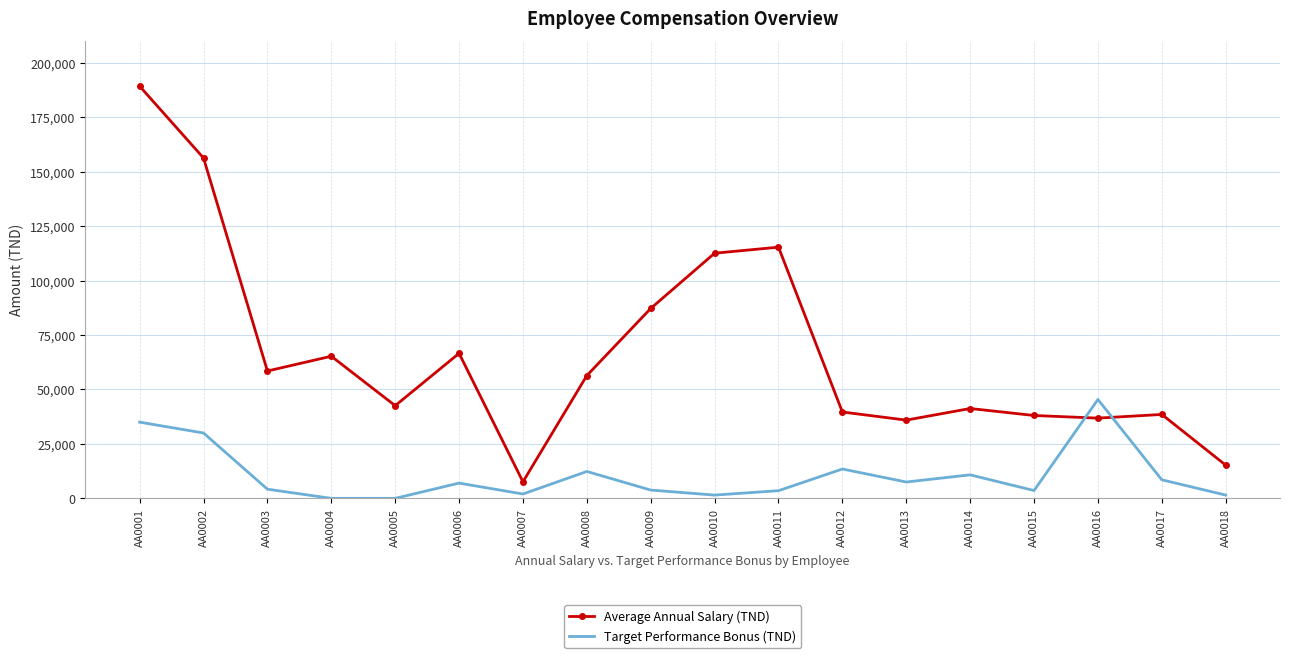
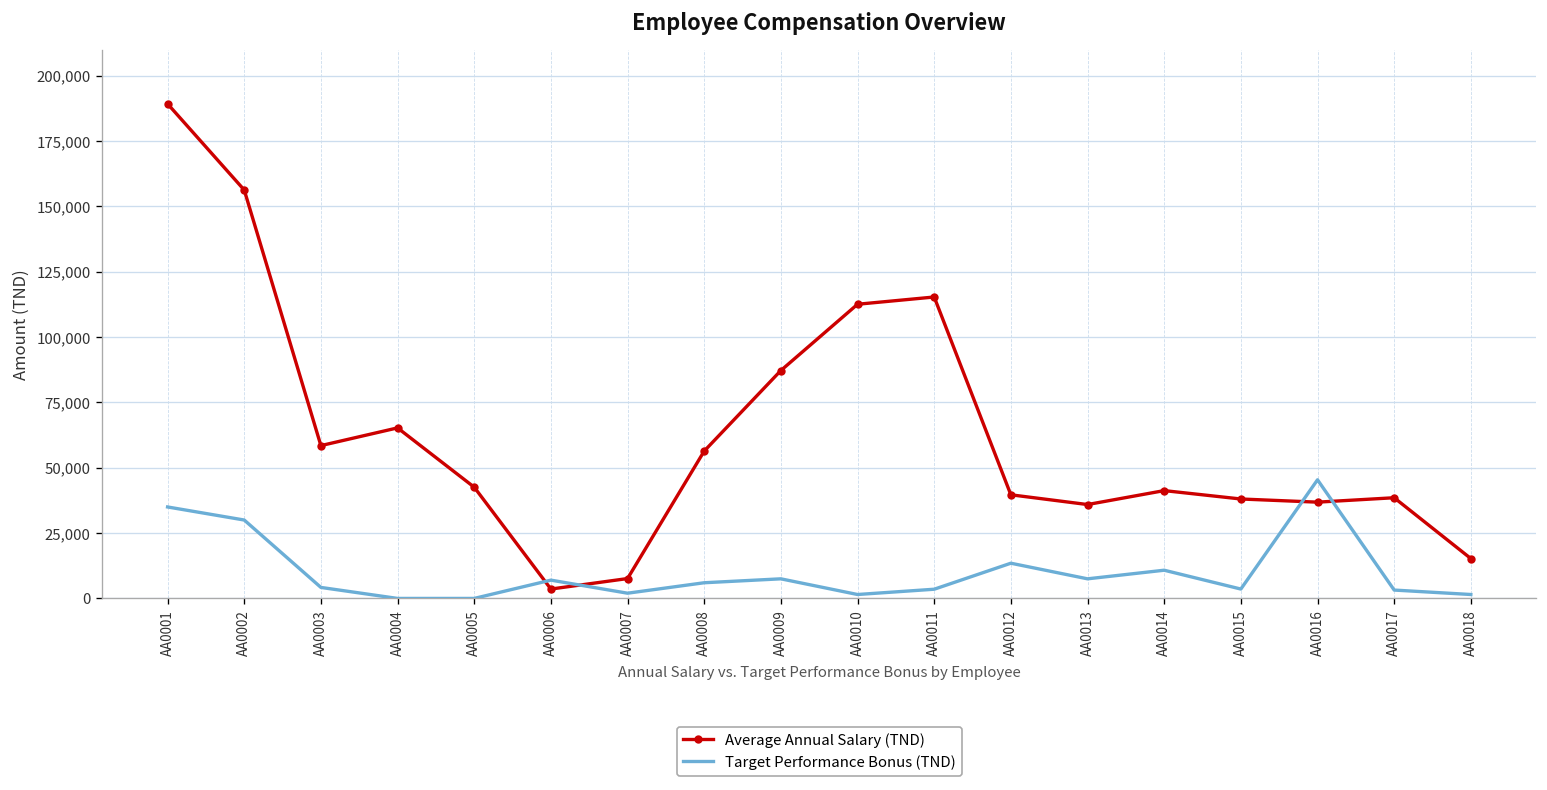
  {
    "Average Annual Salary (TND)": {
      "AA0001": "189,000",
      "AA0002": "156,000",
      "AA0003": "58,000",
      "AA0004": "65,000",
      "AA0005": "43,000",
-     "AA0006": "67,000",
+     "AA0006": "4,000",
      "AA0007": "8,000",
      "AA0008": "56,000",
      "AA0009": "87,000",
      "AA0010": "113,000",
      "AA0011": "115,000",
      "AA0012": "40,000",
      "AA0013": "36,000",
      "AA0014": "41,000",
      "AA0015": "38,000",
      "AA0016": "37,000",
      "AA0017": "39,000",
      "AA0018": "15,000"
    },
    "Target Performance Bonus (TND)": {
      "AA0001": "35,000",
      "AA0002": "30,000",
      "AA0003": "4,000",
      "AA0004": "0",
      "AA0005": "0",
      "AA0006": "7,000",
      "AA0007": "2,000",
-     "AA0008": "12,000",
-     "AA0009": "4,000",
+     "AA0008": "6,000",
+     "AA0009": "8,000",
      "AA0010": "2,000",
      "AA0011": "4,000",
      "AA0012": "13,000",
      "AA0013": "8,000",
      "AA0014": "11,000",
      "AA0015": "4,000",
      "AA0016": "45,000",
-     "AA0017": "9,000",
+     "AA0017": "3,000",
      "AA0018": "2,000"
    }
  }
